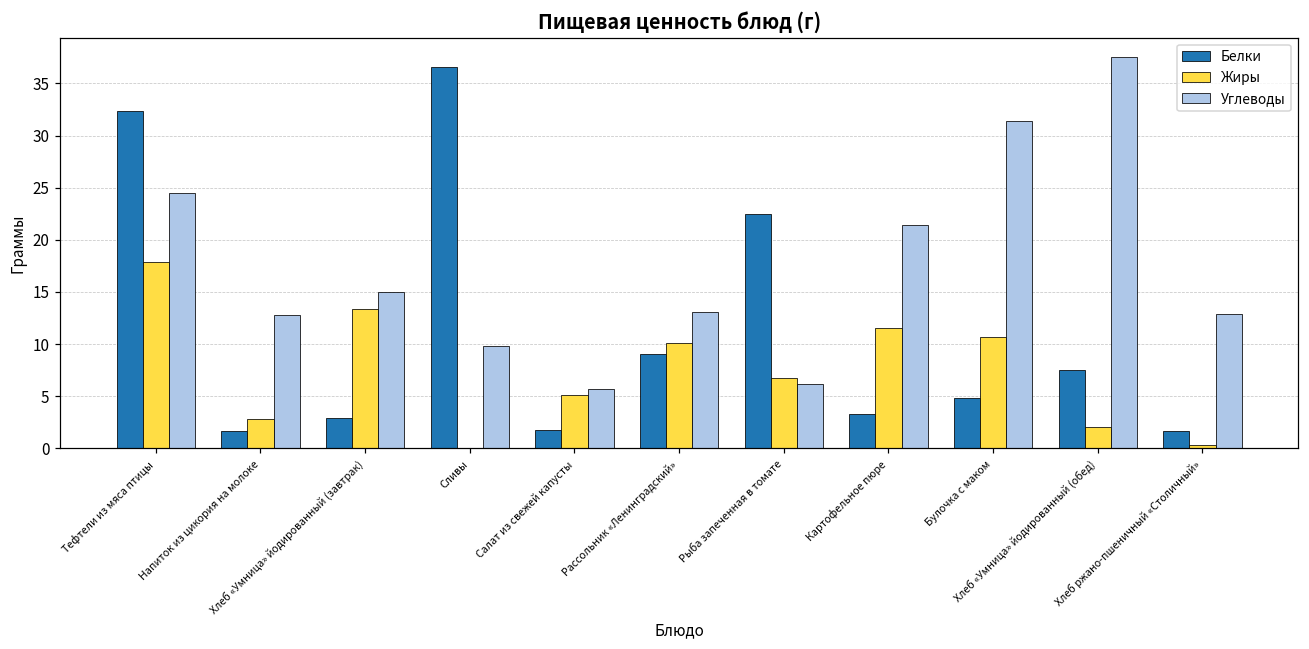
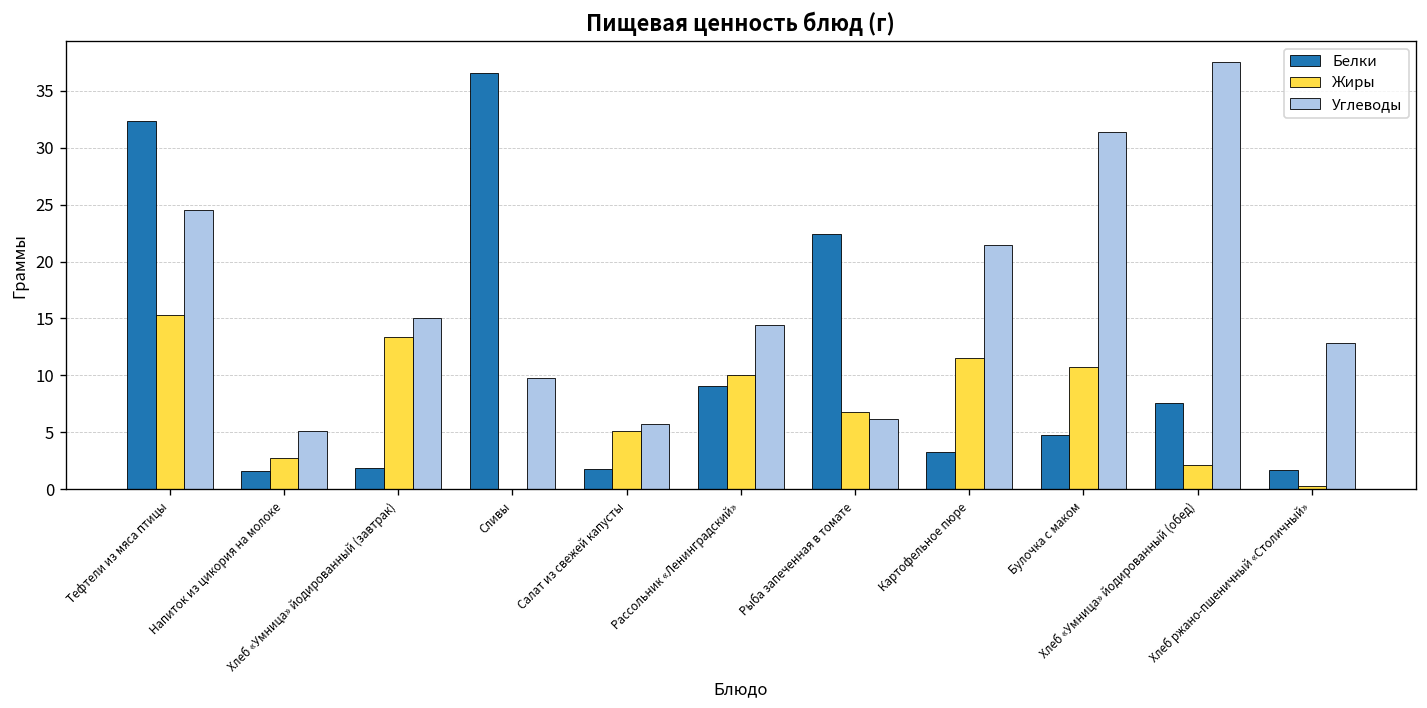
  {
    "Белки": {
      "Тефтели из мяса птицы": 32,
      "Напиток из цикория на молоке": 2,
-     "Хлеб «Умница» йодированный (завтрак)": 3,
+     "Хлеб «Умница» йодированный (завтрак)": 2,
      "Сливы": 37,
      "Салат из свежей капусты": 2,
      "Рассольник «Ленинградский»": 9,
      "Рыба запеченная в томате": 22,
      "Картофельное пюре": 3,
      "Булочка с маком": 5,
      "Хлеб «Умница» йодированный (обед)": 8,
      "Хлеб ржано-пшеничный «Столичный»": 2
    },
    "Жиры": {
-     "Тефтели из мяса птицы": 18,
+     "Тефтели из мяса птицы": 15,
      "Напиток из цикория на молоке": 3,
      "Хлеб «Умница» йодированный (завтрак)": 13,
      "Сливы": 0,
      "Салат из свежей капусты": 5,
      "Рассольник «Ленинградский»": 10,
      "Рыба запеченная в томате": 7,
      "Картофельное пюре": 12,
      "Булочка с маком": 11,
      "Хлеб «Умница» йодированный (обед)": 2,
      "Хлеб ржано-пшеничный «Столичный»": 0
    },
    "Углеводы": {
      "Тефтели из мяса птицы": 25,
-     "Напиток из цикория на молоке": 13,
+     "Напиток из цикория на молоке": 5,
      "Хлеб «Умница» йодированный (завтрак)": 15,
      "Сливы": 10,
      "Салат из свежей капусты": 6,
-     "Рассольник «Ленинградский»": 13,
+     "Рассольник «Ленинградский»": 14,
      "Рыба запеченная в томате": 6,
      "Картофельное пюре": 21,
      "Булочка с маком": 31,
      "Хлеб «Умница» йодированный (обед)": 38,
      "Хлеб ржано-пшеничный «Столичный»": 13
    }
  }
